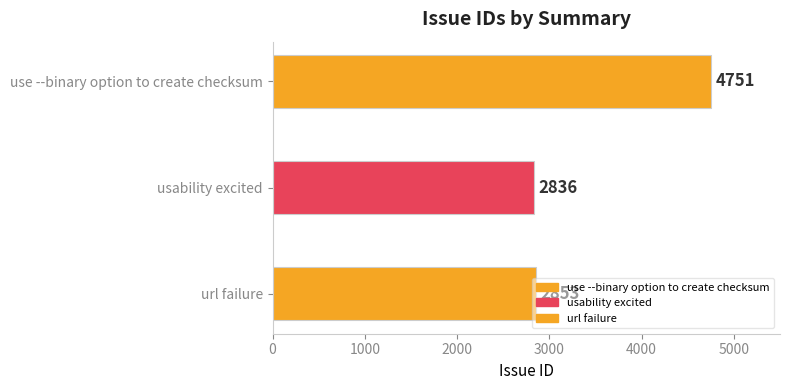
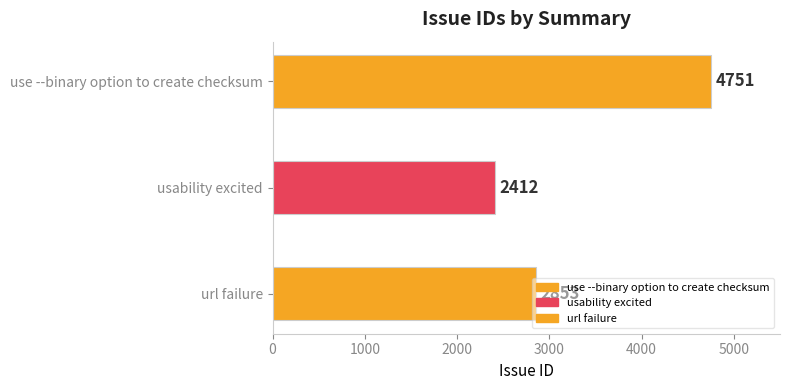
  {
    "use --binary option to create checksum": 4751,
-   "usability excited": 2836
+   "usability excited": 2412
  }
